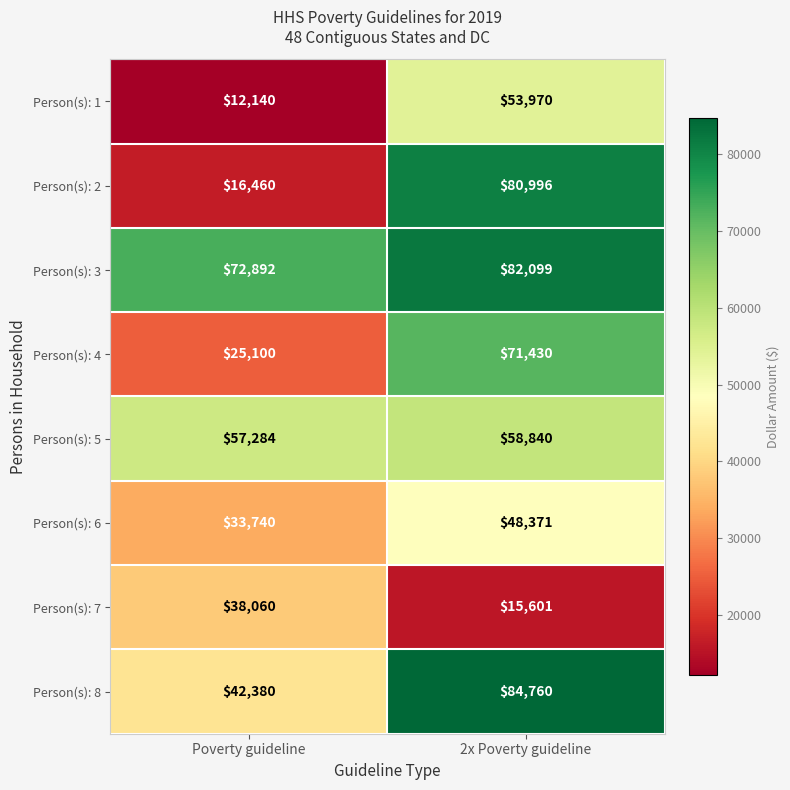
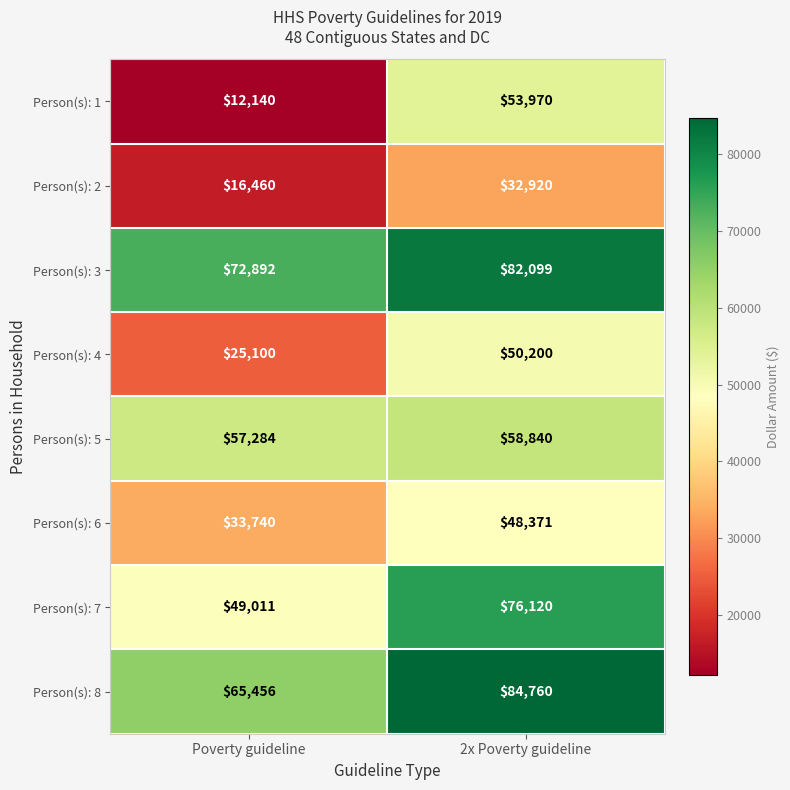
  {
    "Person(s): 1": {
      "Poverty guideline": "$12,140",
      "2x Poverty guideline": "$53,970"
    },
    "Person(s): 2": {
      "Poverty guideline": "$16,460",
-     "2x Poverty guideline": "$80,996"
+     "2x Poverty guideline": "$32,920"
    },
    "Person(s): 3": {
      "Poverty guideline": "$72,892",
      "2x Poverty guideline": "$82,099"
    },
    "Person(s): 4": {
      "Poverty guideline": "$25,100",
-     "2x Poverty guideline": "$71,430"
+     "2x Poverty guideline": "$50,200"
    },
    "Person(s): 5": {
      "Poverty guideline": "$57,284",
      "2x Poverty guideline": "$58,840"
    },
    "Person(s): 6": {
      "Poverty guideline": "$33,740",
      "2x Poverty guideline": "$48,371"
    },
    "Person(s): 7": {
-     "Poverty guideline": "$38,060",
-     "2x Poverty guideline": "$15,601"
+     "Poverty guideline": "$49,011",
+     "2x Poverty guideline": "$76,120"
    },
    "Person(s): 8": {
-     "Poverty guideline": "$42,380",
+     "Poverty guideline": "$65,456",
      "2x Poverty guideline": "$84,760"
    }
  }
